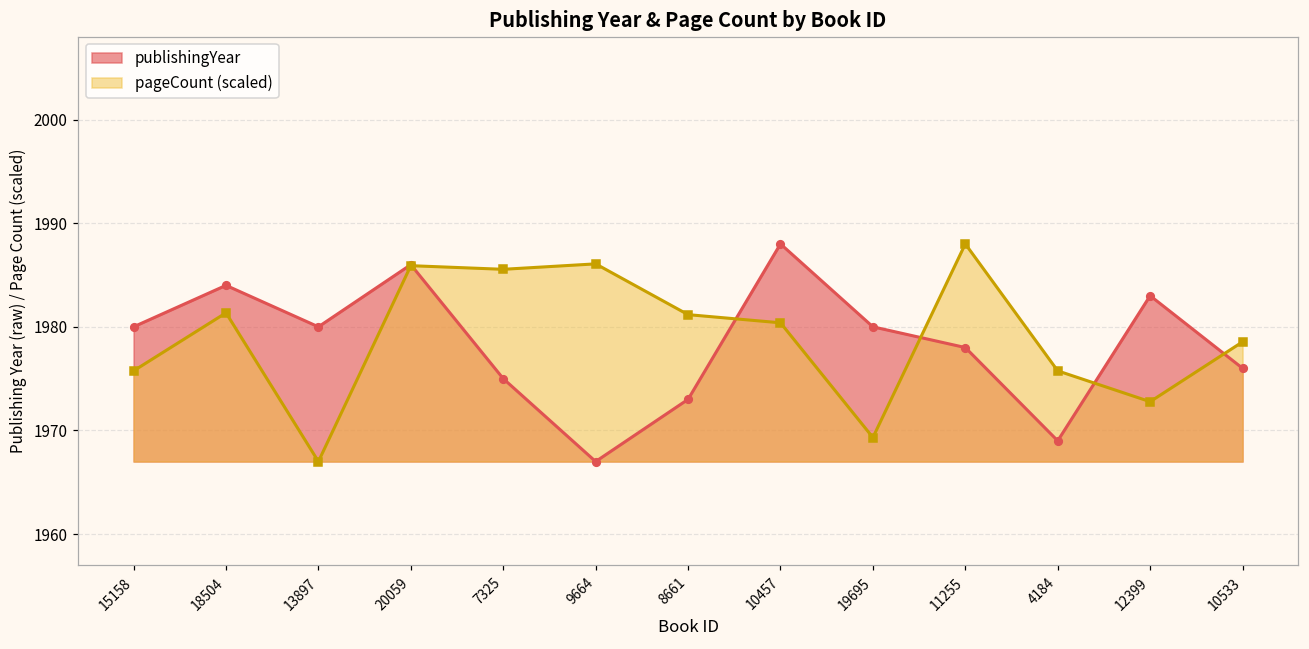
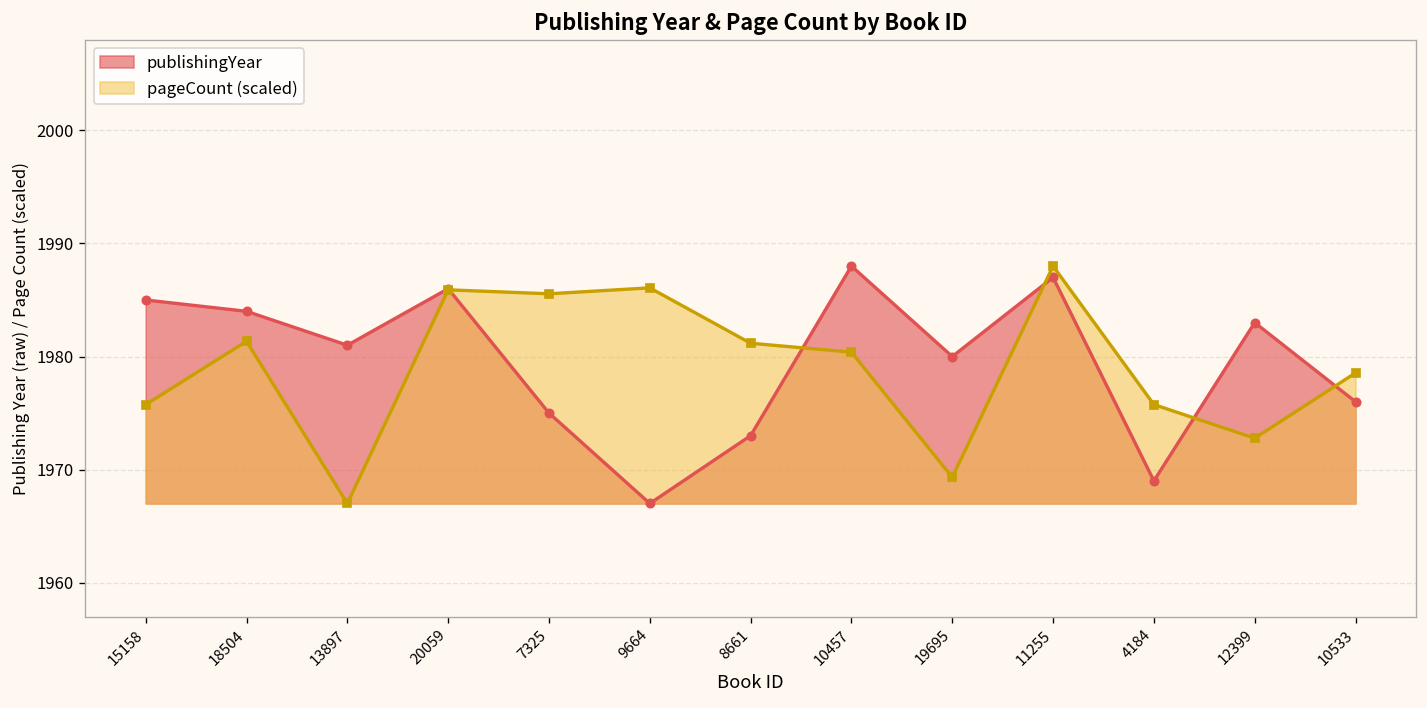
  {
    "publishingYear": {
-     "15158": 1980,
+     "15158": 1985,
      "18504": 1984,
-     "13897": 1980,
+     "13897": 1981,
      "7325": 1975,
      "9664": 1967,
      "8661": 1973,
      "10457": 1988,
      "19695": 1980,
-     "11255": 1978,
+     "11255": 1987,
      "4184": 1969,
      "12399": 1983,
      "10533": 1976
    },
    "pageCount (scaled)": {
      "15158": 1976,
      "18504": 1981,
      "13897": 1967,
      "7325": 1986,
      "9664": 1986,
      "8661": 1981,
      "10457": 1980,
      "19695": 1969,
      "11255": 1988,
      "4184": 1976,
      "12399": 1973,
      "10533": 1979
    }
  }
